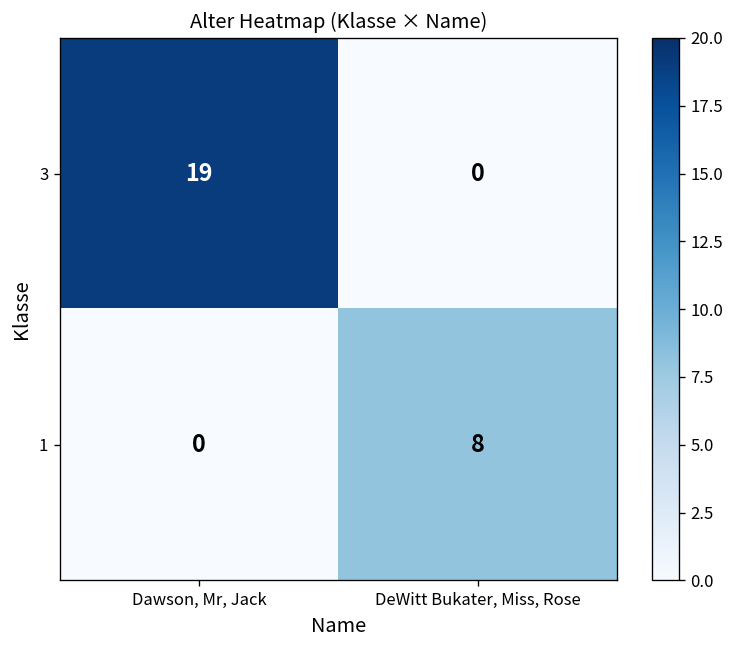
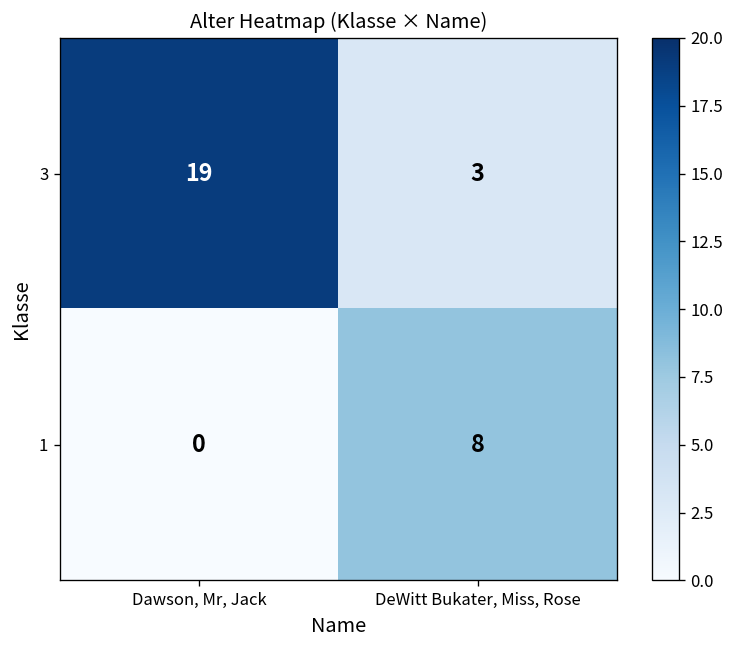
  {
    "3": {
      "Dawson, Mr, Jack": 19,
-     "DeWitt Bukater, Miss, Rose": 0
+     "DeWitt Bukater, Miss, Rose": 3
    },
    "1": {
      "Dawson, Mr, Jack": 0,
      "DeWitt Bukater, Miss, Rose": 8
    }
  }
